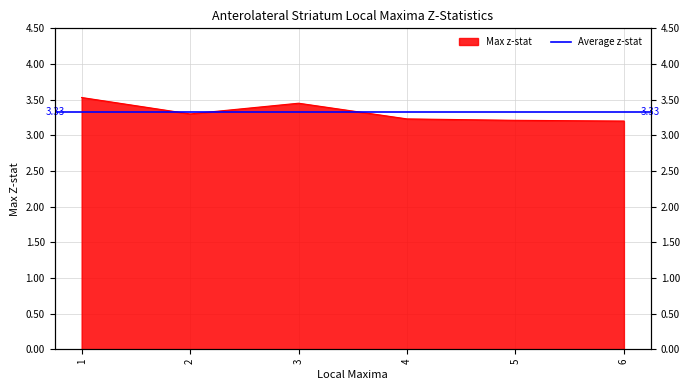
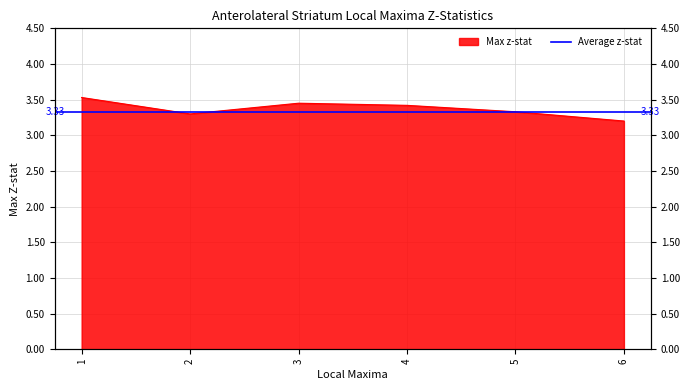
  {
    "2": 3.3,
    "3": 3.5,
-   "4": 3.2,
-   "5": 3.2
+   "4": 3.4,
+   "5": 3.3
  }
